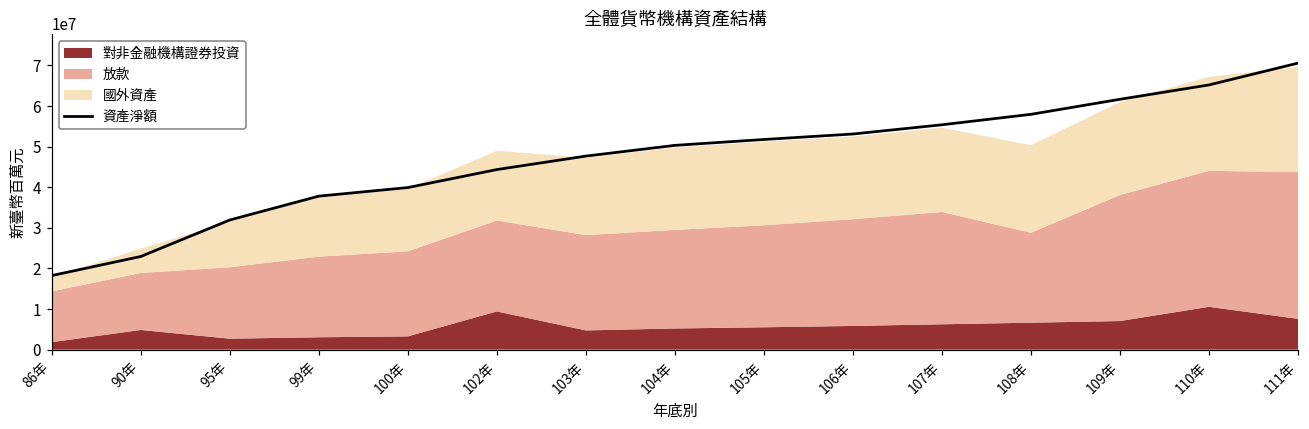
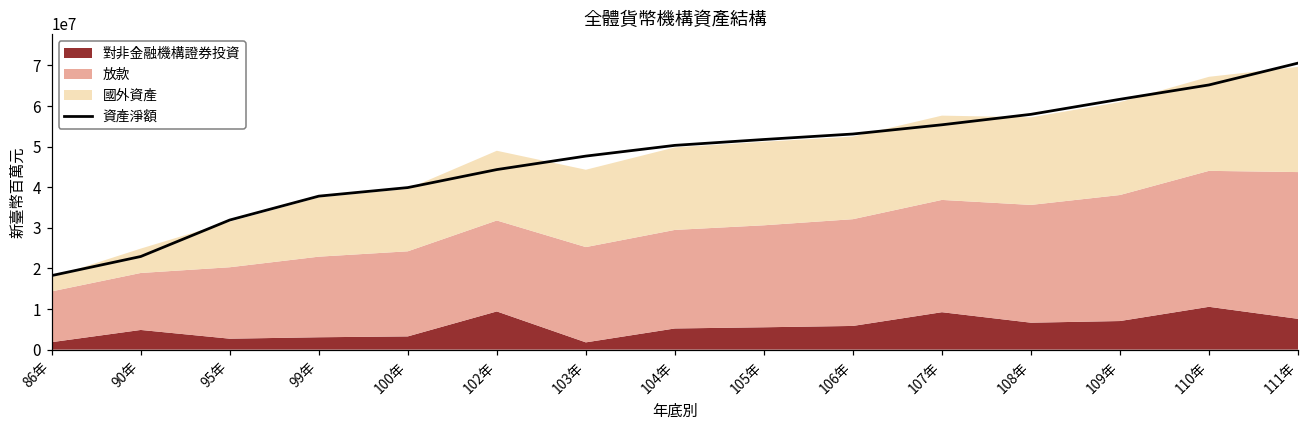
  {
    "對非金融機構證券投資": {
      "86年": 2000000,
      "90年": 5000000,
      "95年": 3000000,
      "99年": 3000000,
      "100年": 3000000,
      "102年": 9000000,
-     "103年": 5000000,
+     "103年": 2000000,
      "104年": 5000000,
      "105年": 6000000,
      "106年": 6000000,
-     "107年": 6000000,
+     "107年": 9000000,
      "108年": 7000000,
      "109年": 7000000,
      "110年": 11000000,
      "111年": 8000000
    },
    "資產淨額": {
      "90年": 23000000,
      "102年": 44000000,
      "107年": 55000000,
      "108年": 58000000,
      "110年": 65000000,
      "111年": 71000000
    },
    "放款": {
      "86年": 13000000,
      "90年": 14000000,
      "95年": 18000000,
      "99年": 20000000,
      "100年": 21000000,
      "102年": 22000000,
      "103年": 23000000,
      "104年": 24000000,
      "105年": 25000000,
      "106年": 26000000,
      "107年": 28000000,
-     "108年": 22000000,
+     "108年": 29000000,
      "109年": 31000000,
      "110年": 33000000,
      "111年": 36000000
    },
    "國外資產": {
      "90年": 6000000,
      "102年": 17000000,
      "107年": 21000000,
      "108年": 22000000,
      "110年": 23000000,
      "111年": 26000000
    }
  }
